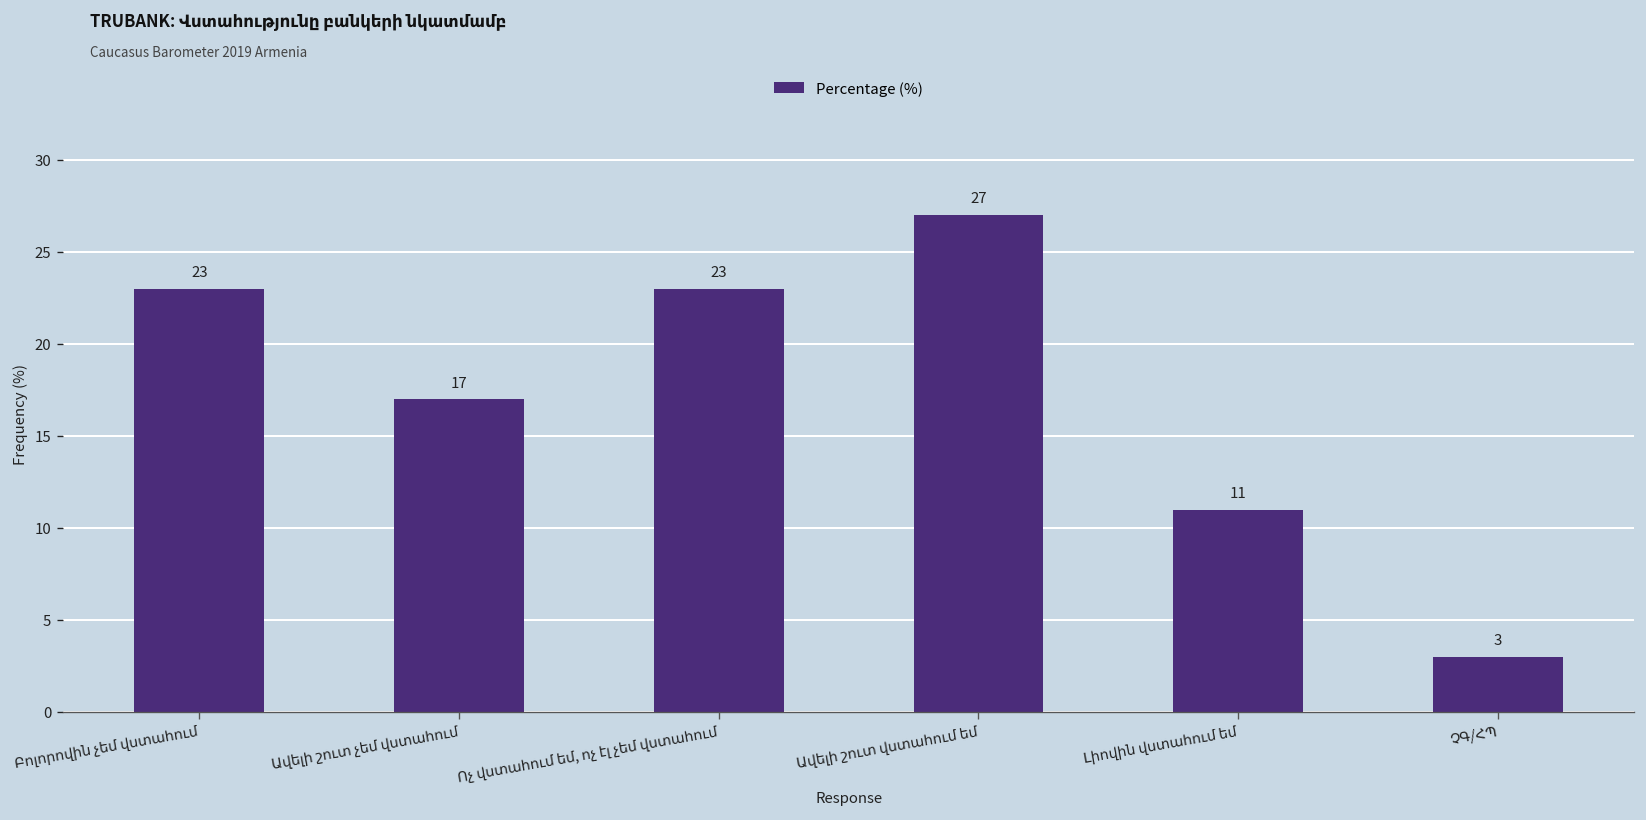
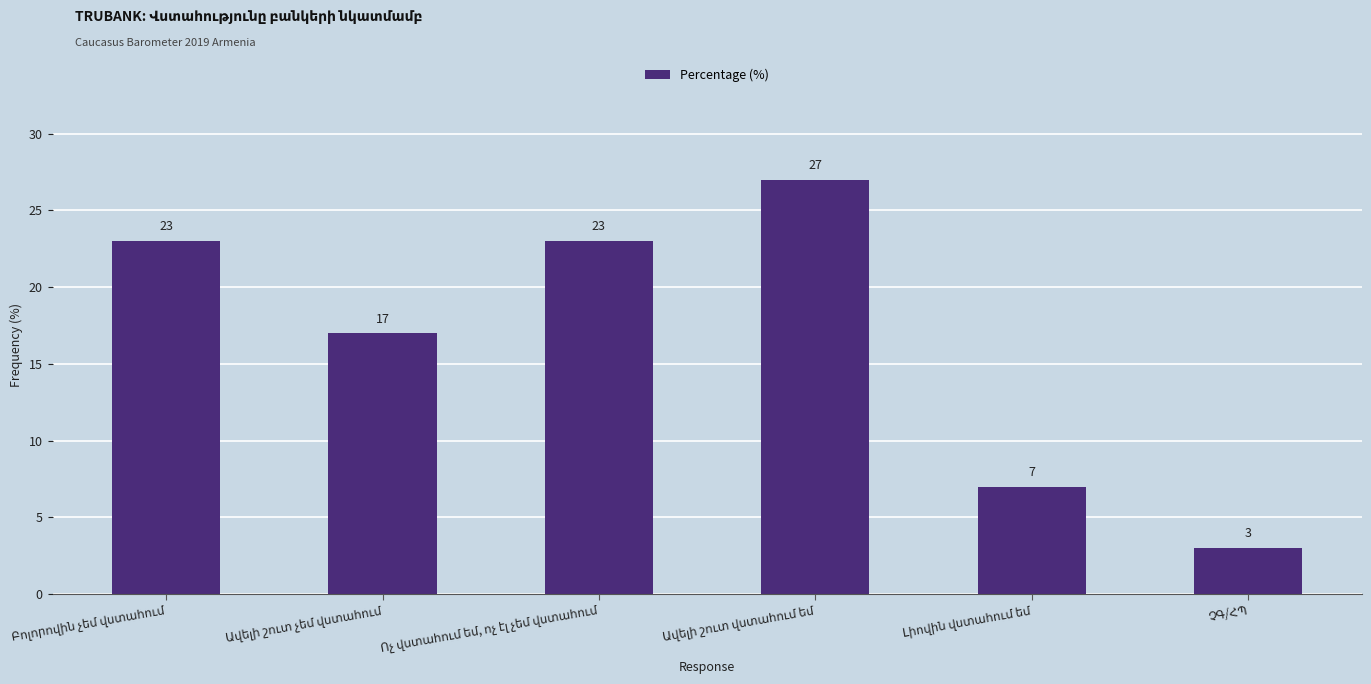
  {
    "Բոլորովին չեմ վստահում": 23,
    "Ավելի շուտ չեմ վստահում": 17,
    "Ոչ վստահում եմ, ոչ էլ չեմ վստահում": 23,
    "Ավելի շուտ վստահում եմ": 27,
-   "Լիովին վստահում եմ": 11,
+   "Լիովին վստահում եմ": 7,
    "ՉԳ/ՀՊ": 3
  }
